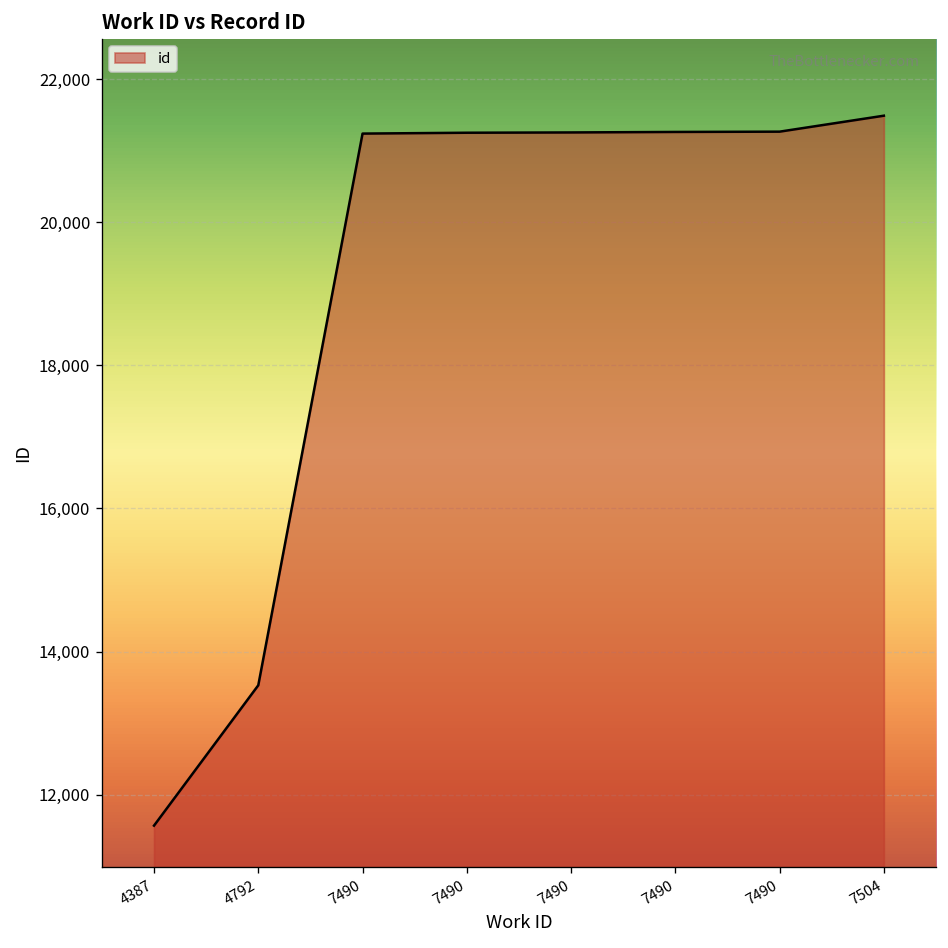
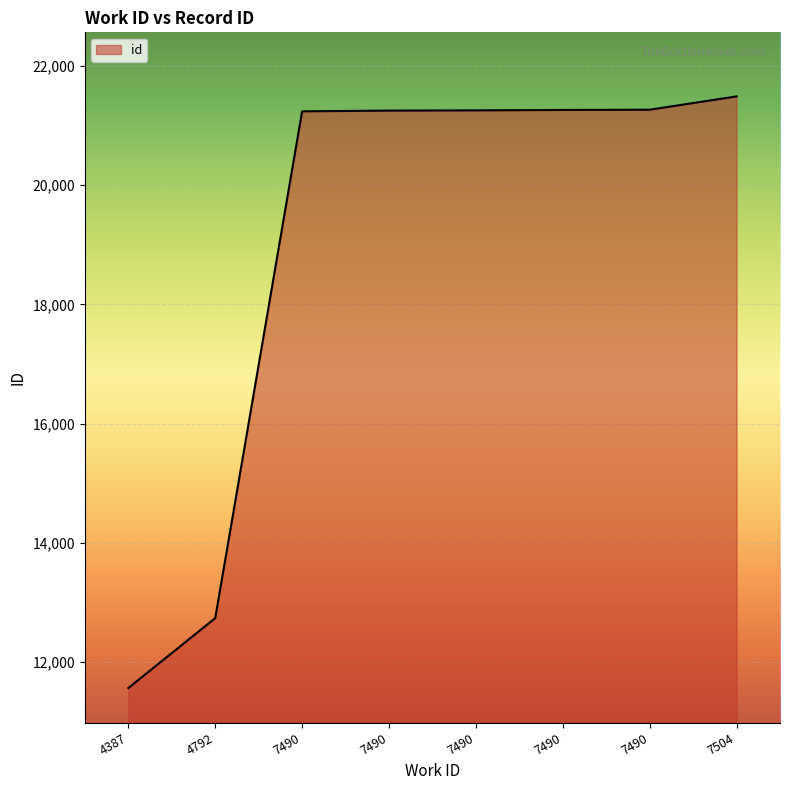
  {
    "4387": "11,600",
-   "4792": "13,500",
+   "4792": "12,700",
    "7504": "21,500"
  }
